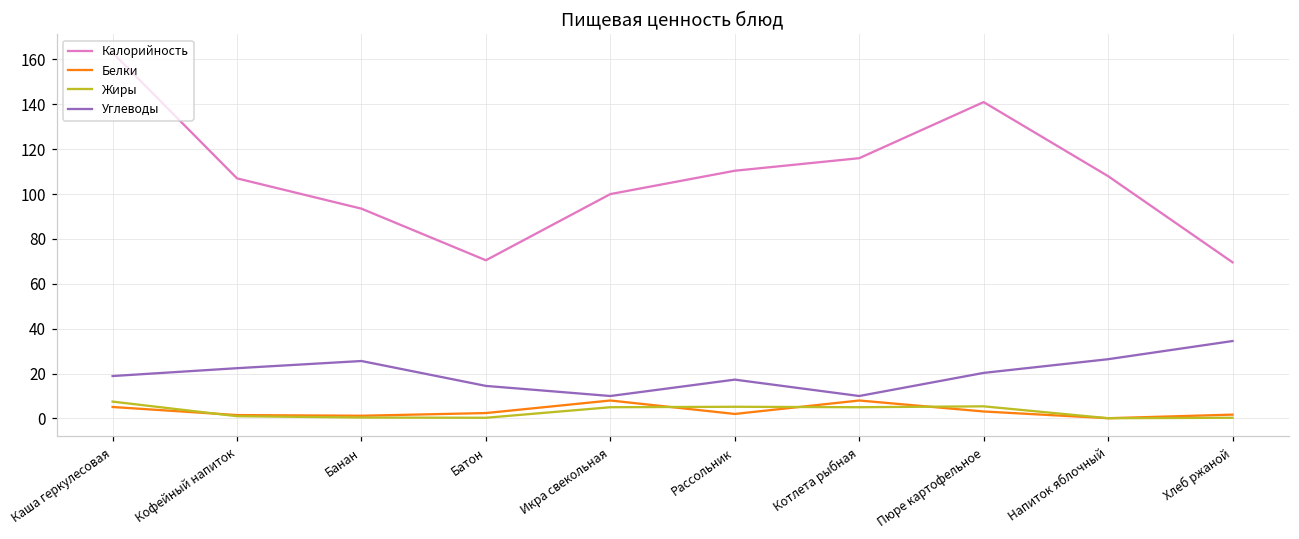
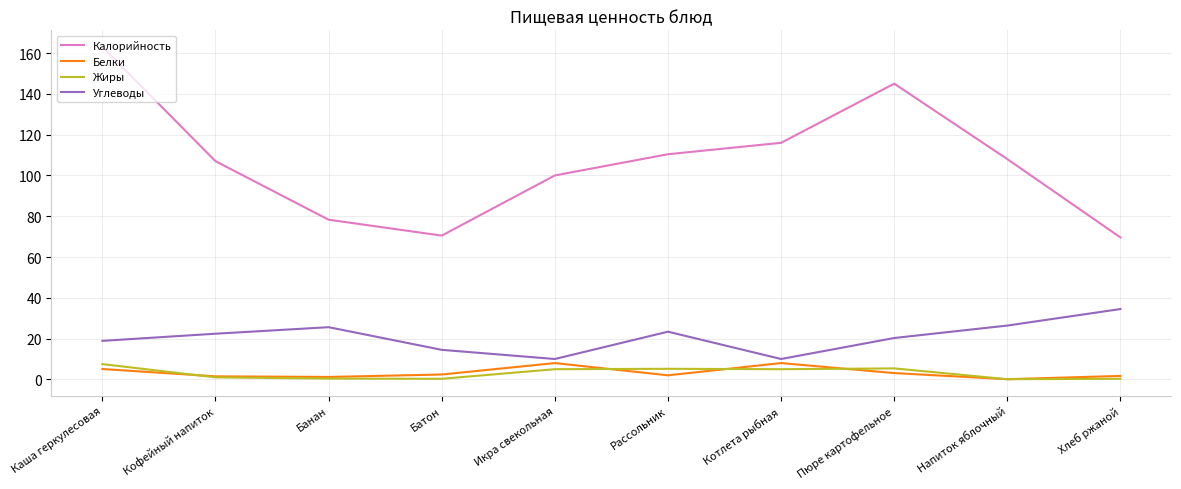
  {
    "Калорийность": {
      "Кофейный напиток": 107,
-     "Банан": 94,
+     "Банан": 78,
      "Батон": 71,
      "Икра свекольная": 100,
      "Рассольник": 110,
      "Котлета рыбная": 116,
-     "Пюре картофельное": 141,
+     "Пюре картофельное": 145,
      "Напиток яблочный": 108,
      "Хлеб ржаной": 70
    },
    "Белки": {
      "Каша геркулесовая": 5,
      "Батон": 2,
      "Икра свекольная": 8,
      "Рассольник": 2,
      "Котлета рыбная": 8,
      "Пюре картофельное": 3,
      "Хлеб ржаной": 2
    },
    "Жиры": {
      "Каша геркулесовая": 8,
      "Батон": 0,
      "Икра свекольная": 5,
      "Рассольник": 5,
      "Котлета рыбная": 5,
      "Пюре картофельное": 5,
      "Хлеб ржаной": 0
    },
    "Углеводы": {
      "Каша геркулесовая": 19,
      "Кофейный напиток": 22,
      "Банан": 26,
      "Батон": 15,
      "Икра свекольная": 10,
-     "Рассольник": 17,
+     "Рассольник": 23,
      "Котлета рыбная": 10,
      "Пюре картофельное": 20,
      "Напиток яблочный": 26,
      "Хлеб ржаной": 35
    }
  }
